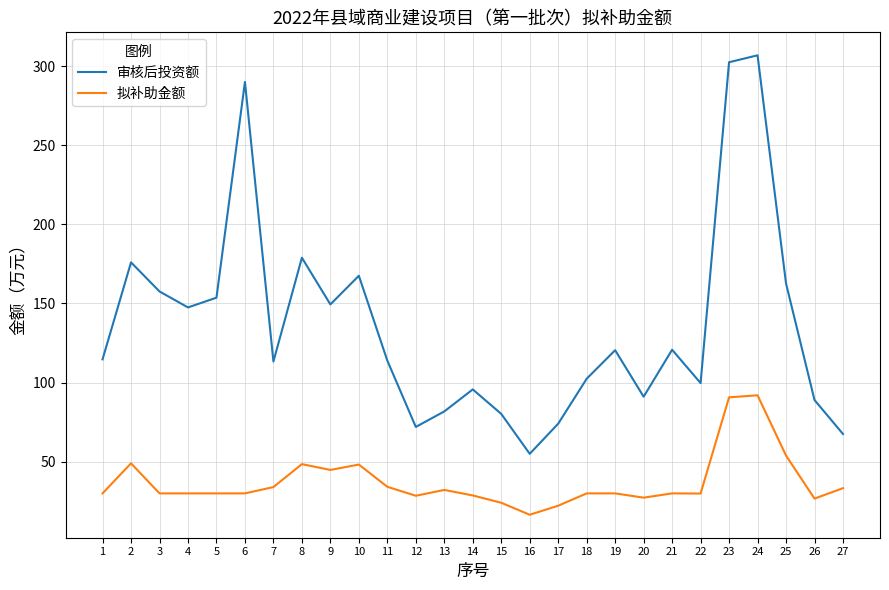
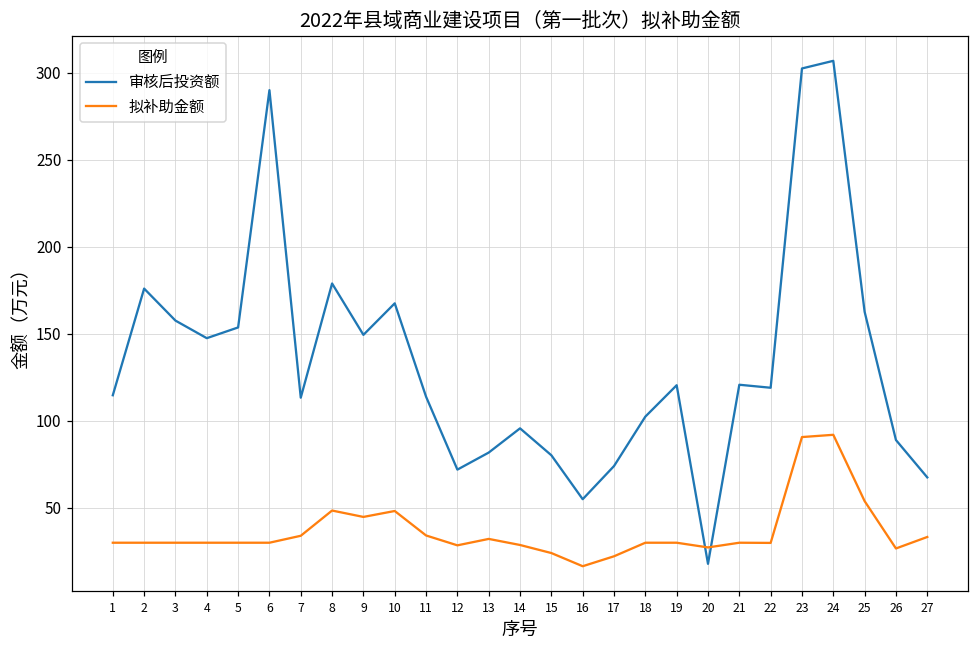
  {
    "审核后投资额": {
      "1": 115,
      "2": 176,
      "3": 158,
      "4": 148,
      "5": 154,
      "6": 290,
      "7": 113,
      "8": 179,
      "9": 149,
      "10": 168,
      "11": 114,
      "12": 72,
      "13": 82,
      "14": 96,
      "15": 80,
      "16": 55,
      "17": 74,
      "18": 102,
      "19": 120,
-     "20": 91,
+     "20": 18,
      "21": 121,
-     "22": 100,
+     "22": 119,
      "23": 302,
      "24": 307,
      "25": 163,
      "26": 89,
      "27": 68
    },
    "拟补助金额": {
      "1": 30,
-     "2": 49,
+     "2": 30,
      "3": 30,
      "4": 30,
      "5": 30,
      "6": 30,
      "7": 34,
      "8": 48,
      "9": 45,
      "10": 48,
      "11": 34,
      "12": 29,
      "13": 32,
      "14": 29,
      "15": 24,
      "16": 17,
      "17": 22,
      "18": 30,
      "19": 30,
      "20": 27,
      "21": 30,
      "22": 30,
      "23": 91,
      "24": 92,
      "25": 54,
      "26": 27,
      "27": 33
    }
  }
